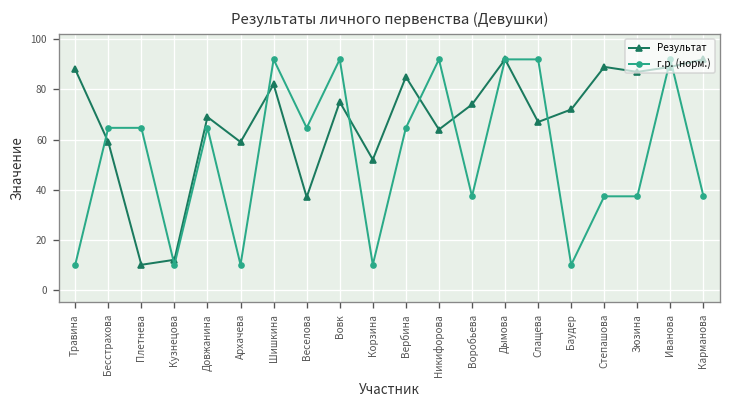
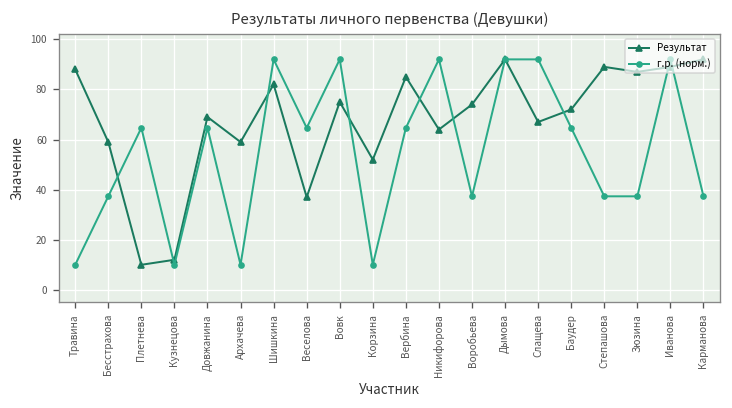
  {
    "Результат": {
      "Травина": 88,
      "Бесстрахова": 59,
      "Плетнева": 10,
      "Кузнецова": 12,
      "Довжанина": 69,
      "Архачева": 59,
      "Шишкина": 82,
      "Веселова": 37,
      "Вовк": 75,
      "Корзина": 52,
      "Вербина": 85,
      "Никифорова": 64,
      "Воробьева": 74,
      "Слащева": 67,
      "Баудер": 72,
      "Степашова": 89
    },
    "г.р. (норм.)": {
      "Травина": 10,
-     "Бесстрахова": 65,
+     "Бесстрахова": 37,
      "Плетнева": 65,
      "Кузнецова": 10,
      "Довжанина": 65,
      "Архачева": 10,
      "Шишкина": 92,
      "Веселова": 65,
      "Вовк": 92,
      "Корзина": 10,
      "Вербина": 65,
      "Никифорова": 92,
      "Воробьева": 37,
      "Слащева": 92,
-     "Баудер": 10,
+     "Баудер": 65,
      "Степашова": 37,
      "Зюзина": 37,
      "Карманова": 37
    }
  }
